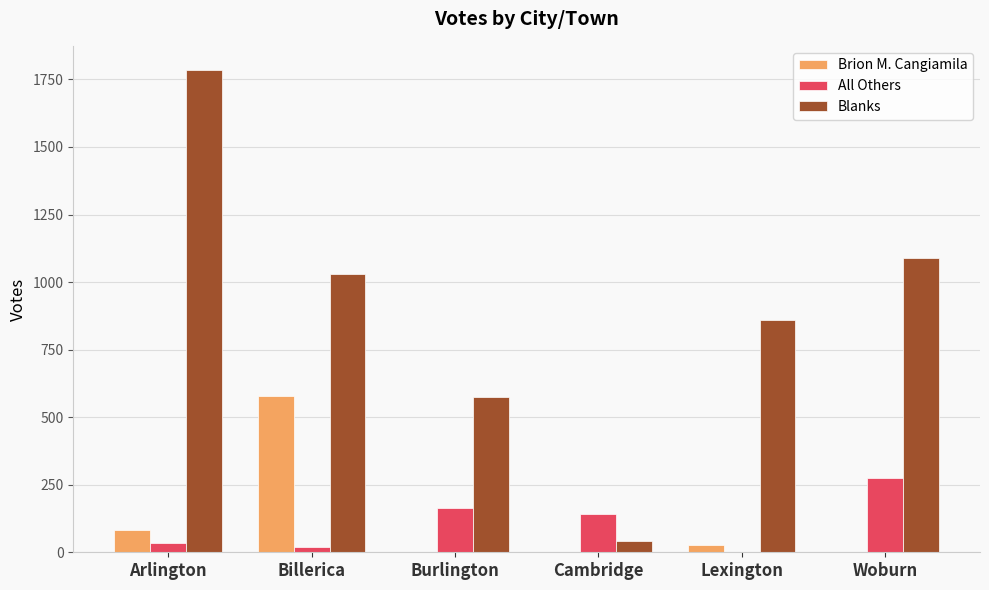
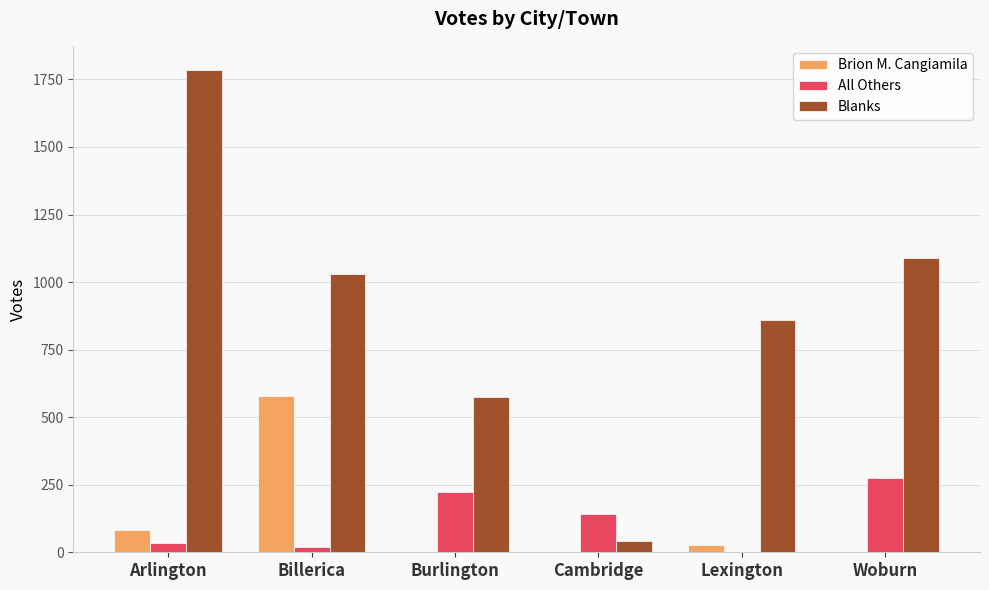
  {
    "Brion M. Cangiamila": {
      "Arlington": 80,
      "Billerica": 580,
      "Burlington": 0,
      "Cambridge": 0,
      "Lexington": 30,
      "Woburn": 0
    },
    "All Others": {
      "Arlington": 40,
      "Billerica": 20,
-     "Burlington": 160,
+     "Burlington": 220,
      "Cambridge": 140,
      "Lexington": 0,
      "Woburn": 280
    },
    "Blanks": {
      "Arlington": 1790,
      "Billerica": 1030,
      "Burlington": 580,
      "Cambridge": 40,
      "Lexington": 860,
      "Woburn": 1090
    }
  }
